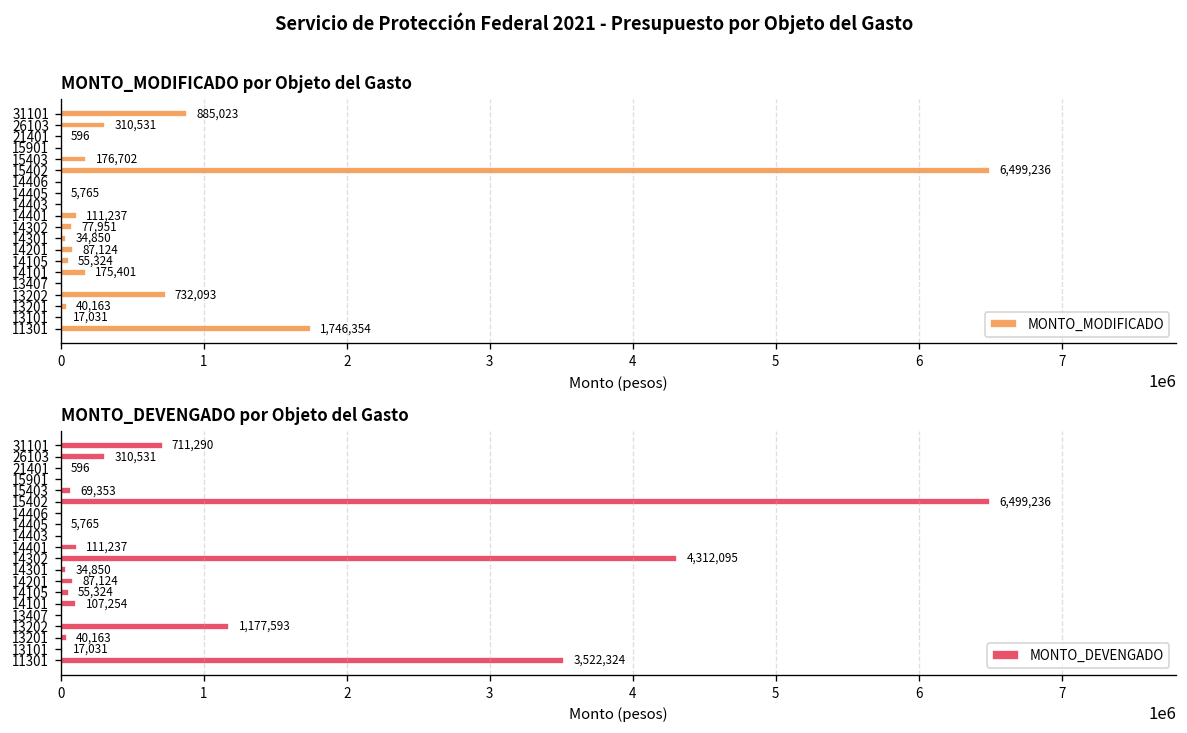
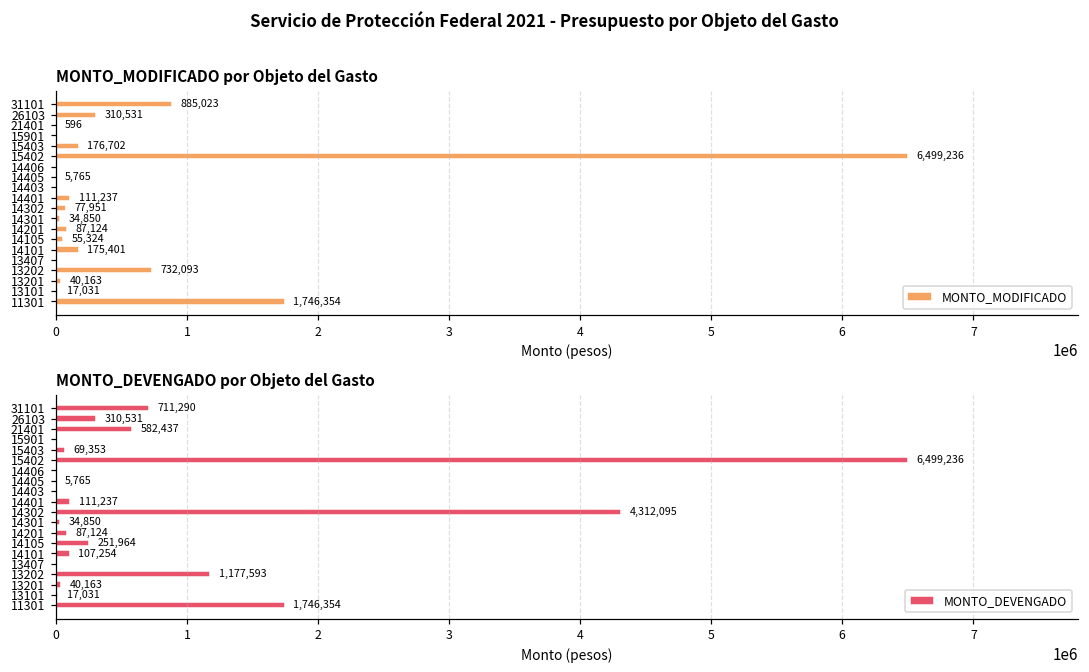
  {
    "MONTO_MODIFICADO por Objeto del Gasto": {
      "31101": "885,023",
      "26103": "310,531",
      "21401": "596",
      "15403": "176,702",
      "15402": "6,499,236",
      "14405": "5,765",
      "14401": "111,237",
      "14302": "77,951",
      "14301": "34,850",
      "14201": "87,124",
      "14105": "55,324",
      "14101": "175,401",
      "13202": "732,093",
      "13201": "40,163",
      "13101": "17,031",
      "11301": "1,746,354"
    },
    "MONTO_DEVENGADO por Objeto del Gasto": {
      "31101": "711,290",
      "26103": "310,531",
-     "21401": "596",
+     "21401": "582,437",
      "15403": "69,353",
      "15402": "6,499,236",
      "14405": "5,765",
      "14401": "111,237",
      "14302": "4,312,095",
      "14301": "34,850",
      "14201": "87,124",
-     "14105": "55,324",
+     "14105": "251,964",
      "14101": "107,254",
      "13202": "1,177,593",
      "13201": "40,163",
      "13101": "17,031",
-     "11301": "3,522,324"
+     "11301": "1,746,354"
    }
  }
